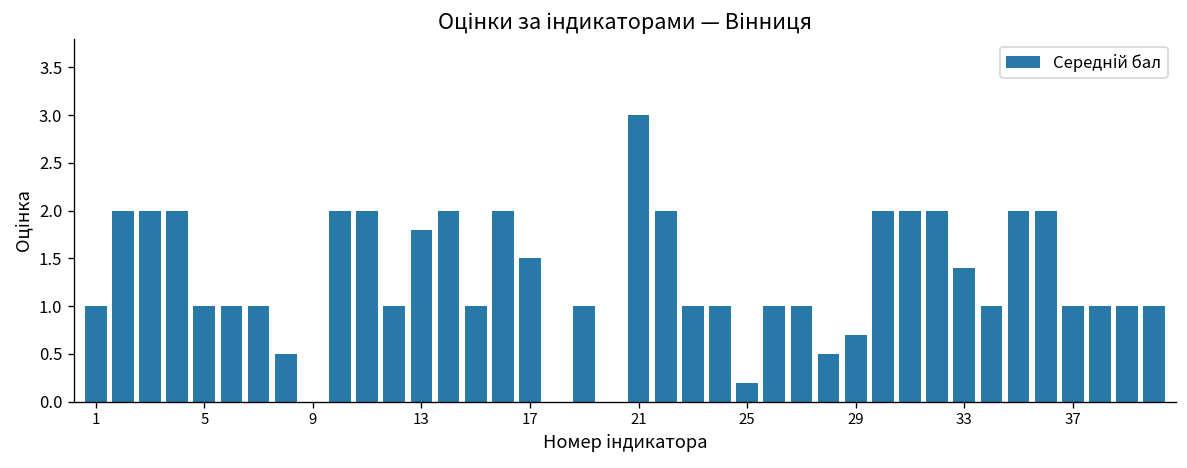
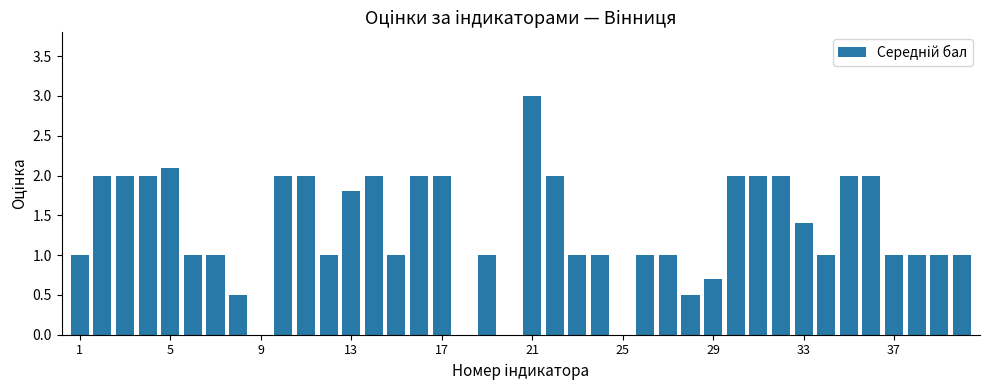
  {
    "1": 1.0,
-   "5": 1.0,
+   "5": 2.1,
    "9": 0.0,
    "13": 1.8,
-   "17": 1.5,
+   "17": 2.0,
    "21": 3.0,
-   "25": 0.2,
+   "25": 0.0,
    "29": 0.7,
    "33": 1.4,
    "37": 1.0
  }
